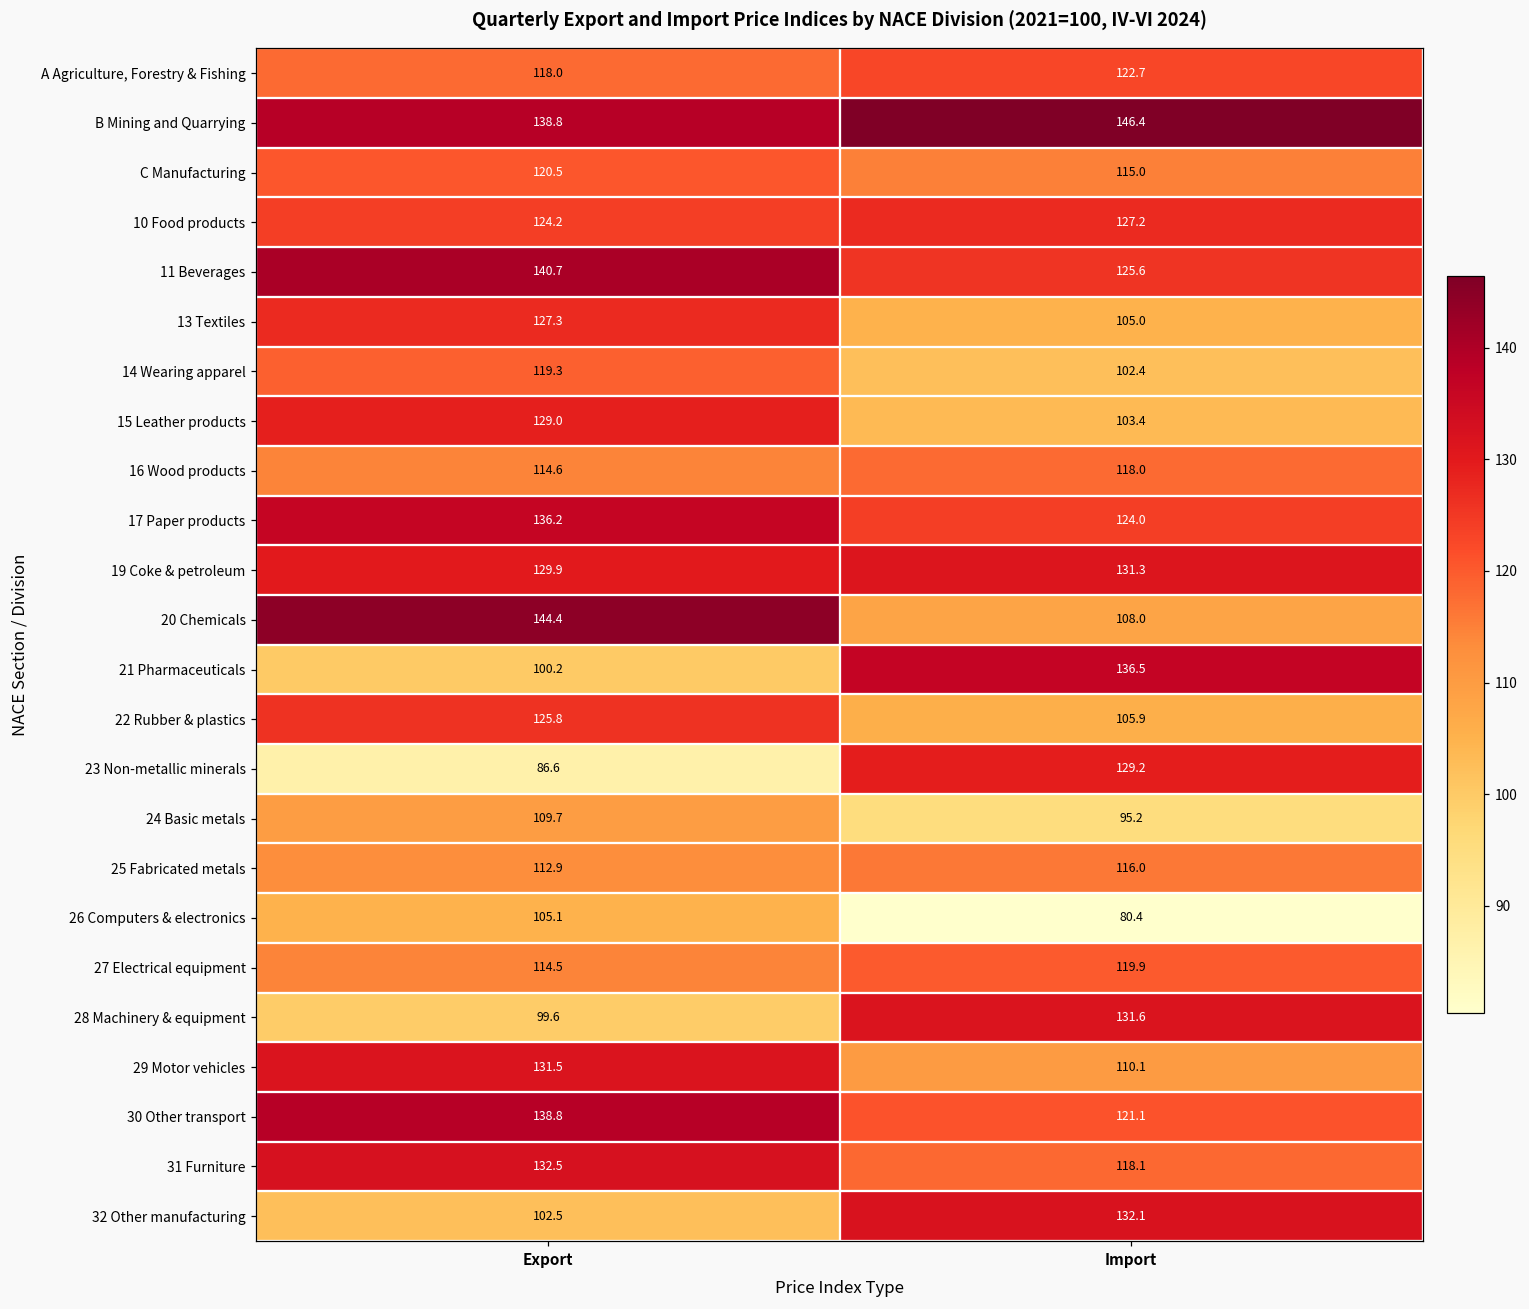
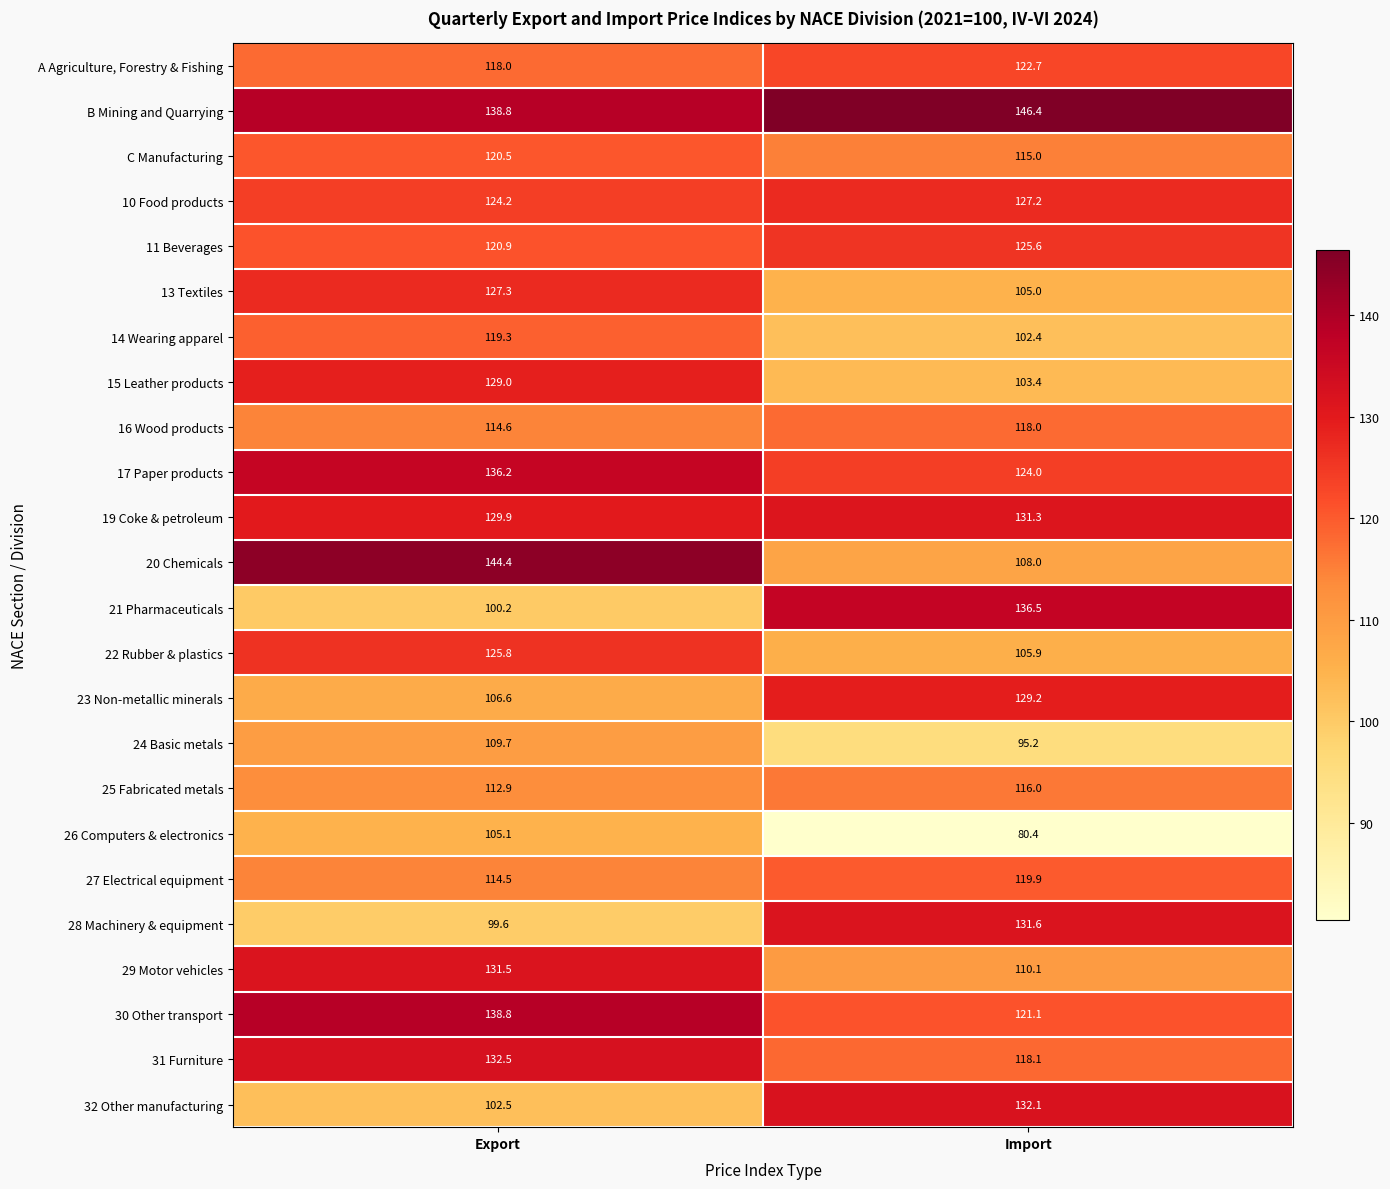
  {
    "A Agriculture, Forestry & Fishing": {
      "Export": 118.0,
      "Import": 122.7
    },
    "B Mining and Quarrying": {
      "Export": 138.8,
      "Import": 146.4
    },
    "C Manufacturing": {
      "Export": 120.5,
      "Import": 115.0
    },
    "10 Food products": {
      "Export": 124.2,
      "Import": 127.2
    },
    "11 Beverages": {
-     "Export": 140.7,
+     "Export": 120.9,
      "Import": 125.6
    },
    "13 Textiles": {
      "Export": 127.3,
      "Import": 105.0
    },
    "14 Wearing apparel": {
      "Export": 119.3,
      "Import": 102.4
    },
    "15 Leather products": {
      "Export": 129.0,
      "Import": 103.4
    },
    "16 Wood products": {
      "Export": 114.6,
      "Import": 118.0
    },
    "17 Paper products": {
      "Export": 136.2,
      "Import": 124.0
    },
    "19 Coke & petroleum": {
      "Export": 129.9,
      "Import": 131.3
    },
    "20 Chemicals": {
      "Export": 144.4,
      "Import": 108.0
    },
    "21 Pharmaceuticals": {
      "Export": 100.2,
      "Import": 136.5
    },
    "22 Rubber & plastics": {
      "Export": 125.8,
      "Import": 105.9
    },
    "23 Non-metallic minerals": {
-     "Export": 86.6,
+     "Export": 106.6,
      "Import": 129.2
    },
    "24 Basic metals": {
      "Export": 109.7,
      "Import": 95.2
    },
    "25 Fabricated metals": {
      "Export": 112.9,
      "Import": 116.0
    },
    "26 Computers & electronics": {
      "Export": 105.1,
      "Import": 80.4
    },
    "27 Electrical equipment": {
      "Export": 114.5,
      "Import": 119.9
    },
    "28 Machinery & equipment": {
      "Export": 99.6,
      "Import": 131.6
    },
    "29 Motor vehicles": {
      "Export": 131.5,
      "Import": 110.1
    },
    "30 Other transport": {
      "Export": 138.8,
      "Import": 121.1
    },
    "31 Furniture": {
      "Export": 132.5,
      "Import": 118.1
    },
    "32 Other manufacturing": {
      "Export": 102.5,
      "Import": 132.1
    }
  }
